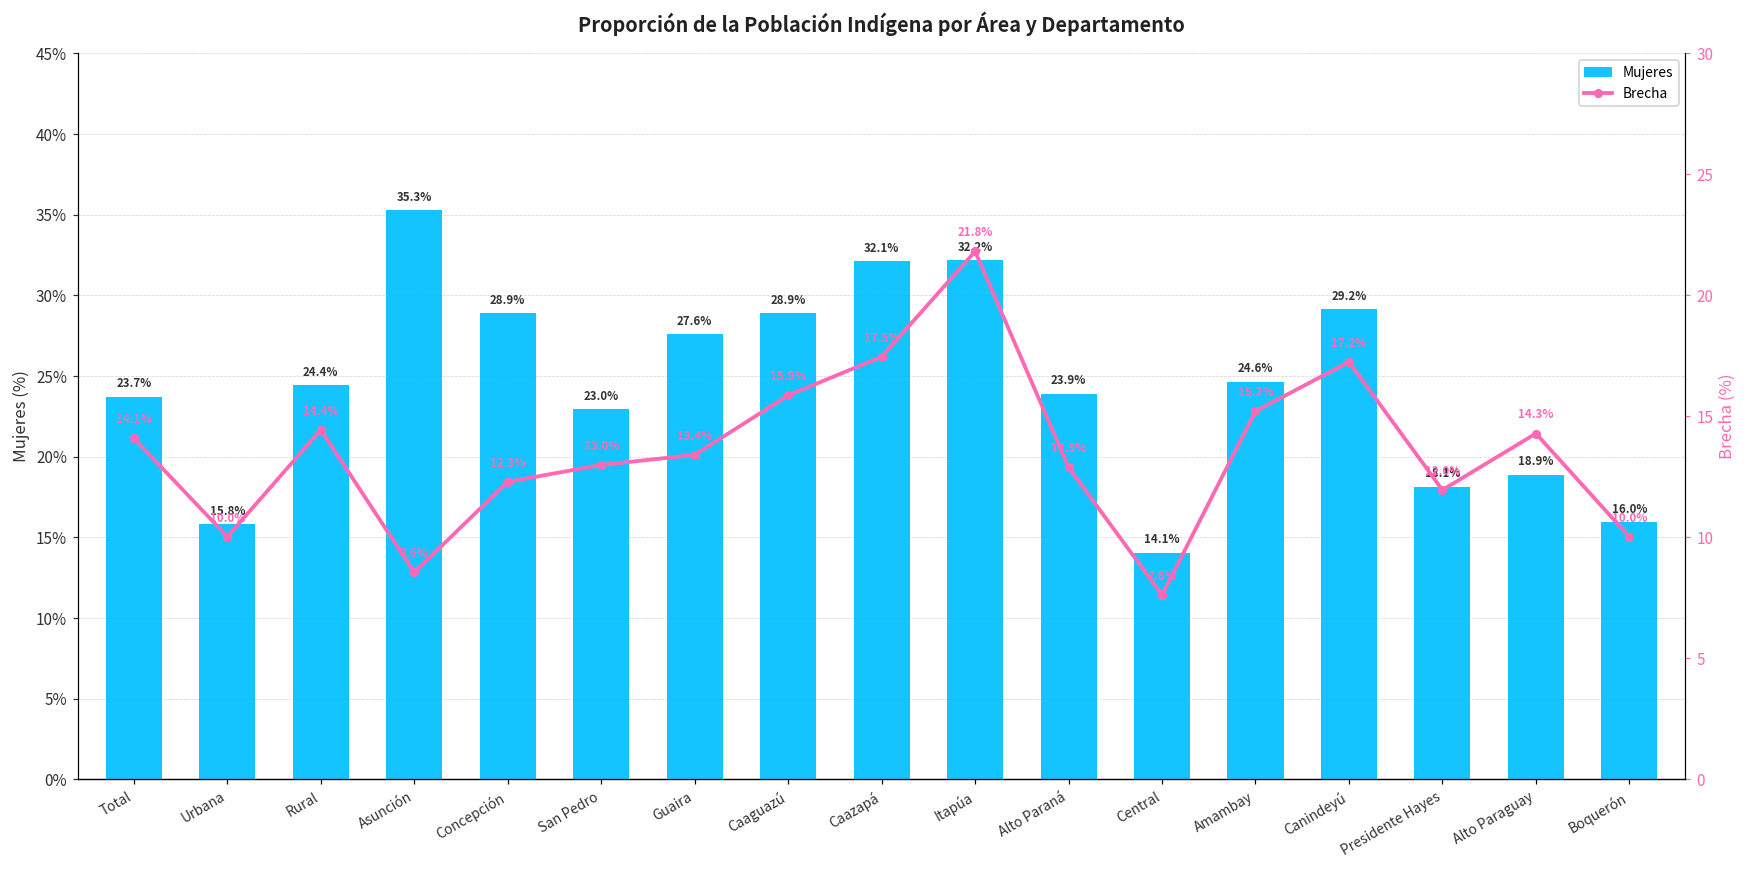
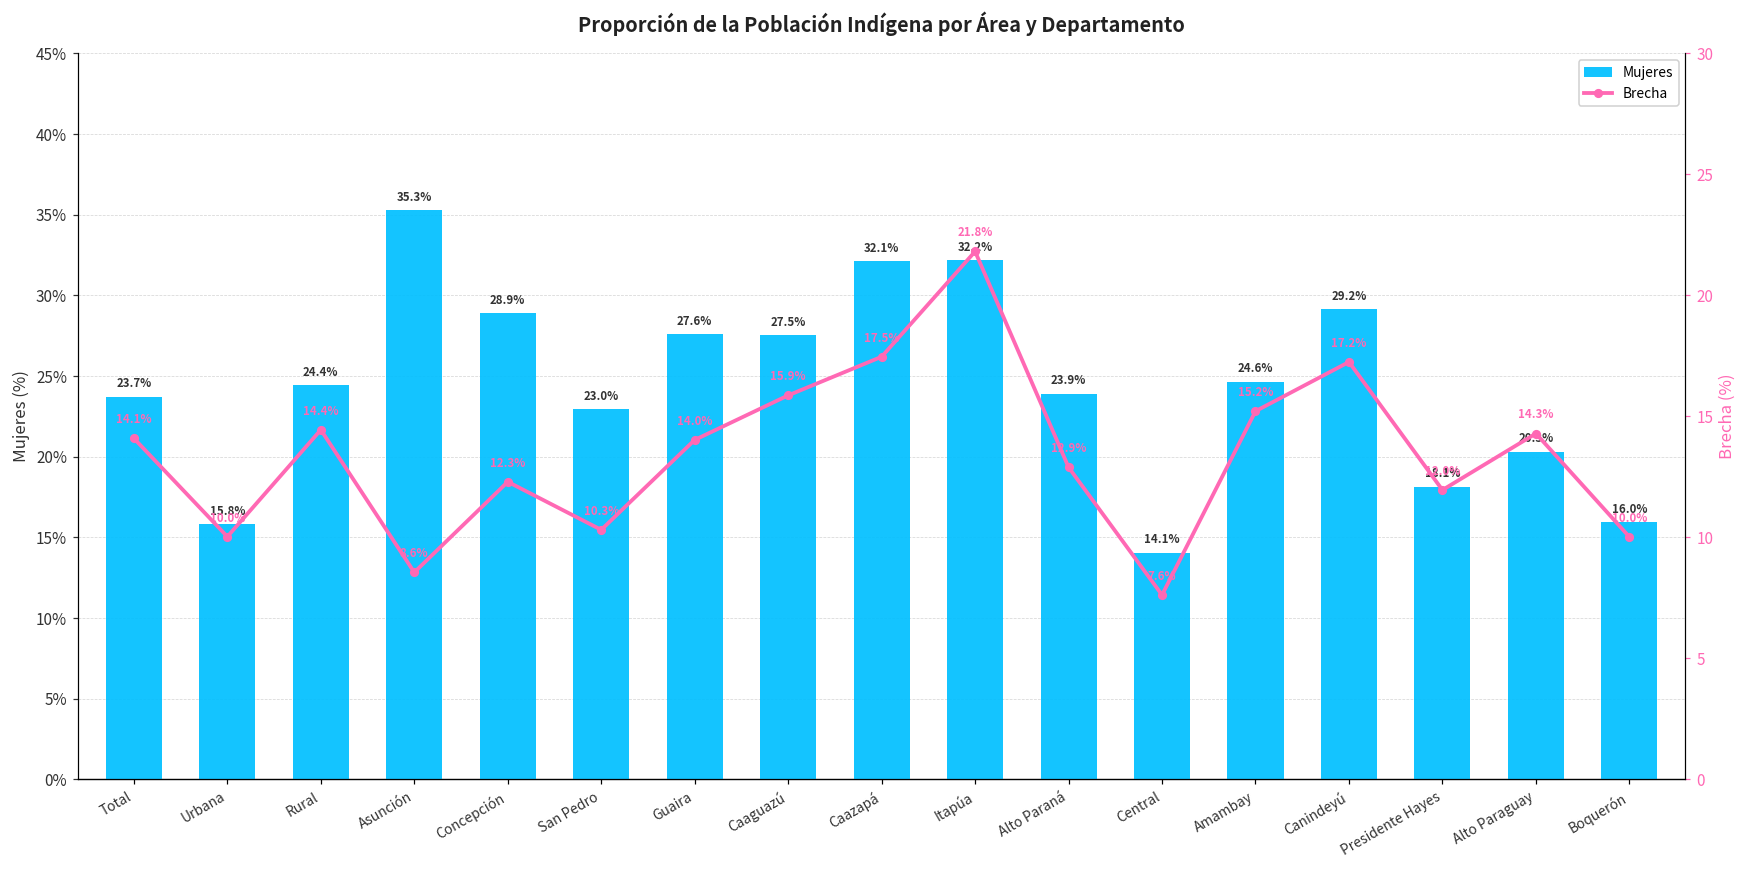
  {
    "Mujeres": {
      "Total": "23.7%",
      "Rural": "24.4%",
      "Asunción": "35.3%",
      "Concepción": "28.9%",
      "San Pedro": "23.0%",
      "Guaira": "27.6%",
-     "Caaguazú": "28.9%",
+     "Caaguazú": "27.5%",
      "Caazapá": "32.1%",
      "Alto Paraná": "23.9%",
      "Central": "14.1%",
      "Amambay": "24.6%",
      "Canindeyú": "29.2%",
-     "Alto Paraguay": "18.9%"
+     "Alto Paraguay": "20.3%"
    },
    "Brecha": {
      "Total": "14.1%",
      "Rural": "14.4%",
      "Asunción": "8.6%",
      "Concepción": "12.3%",
-     "San Pedro": "13.0%",
-     "Guaira": "13.4%",
+     "San Pedro": "10.3%",
+     "Guaira": "14.0%",
      "Caaguazú": "15.9%",
      "Caazapá": "17.5%",
      "Itapúa": "21.8%",
      "Alto Paraná": "12.9%",
      "Central": "7.6%",
      "Amambay": "15.2%",
      "Canindeyú": "17.2%",
      "Alto Paraguay": "14.3%"
    }
  }
